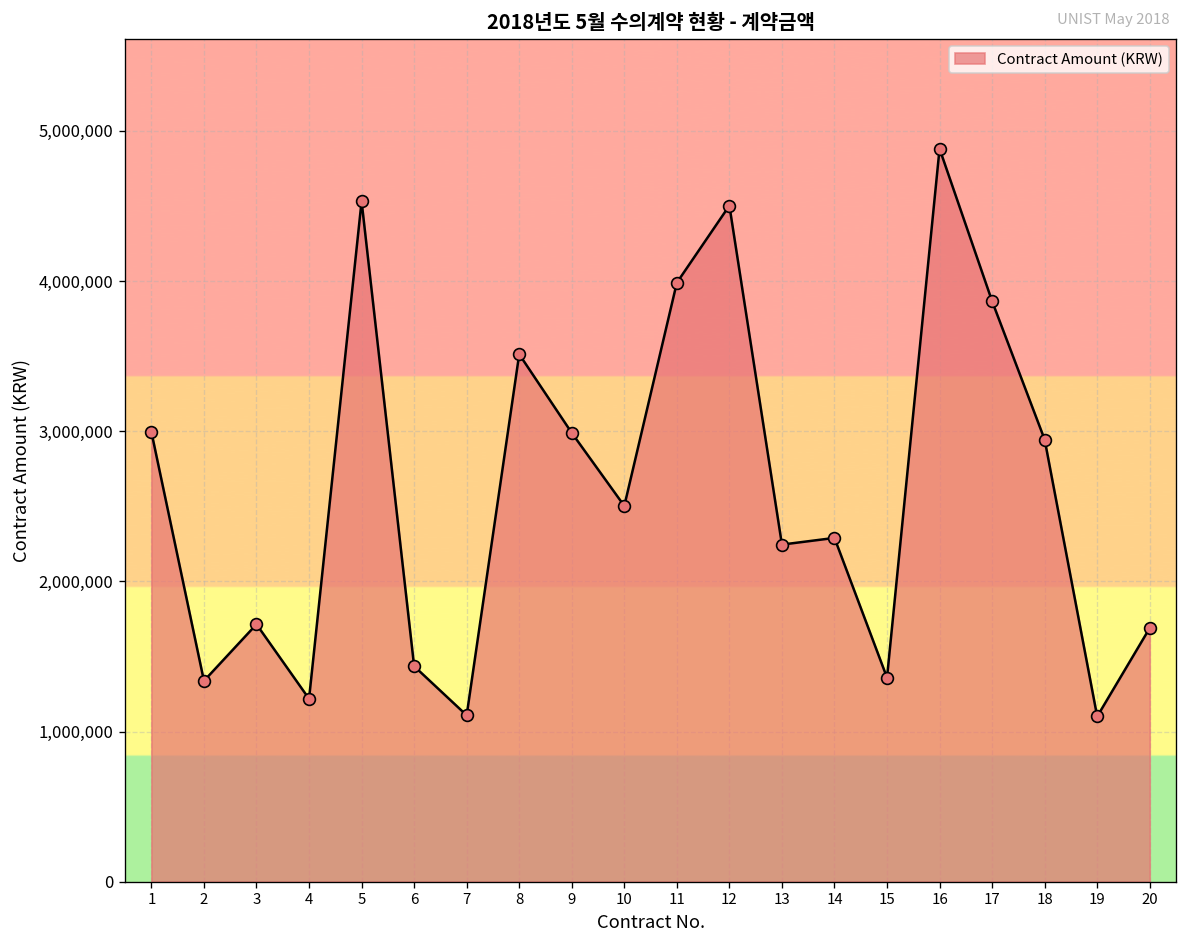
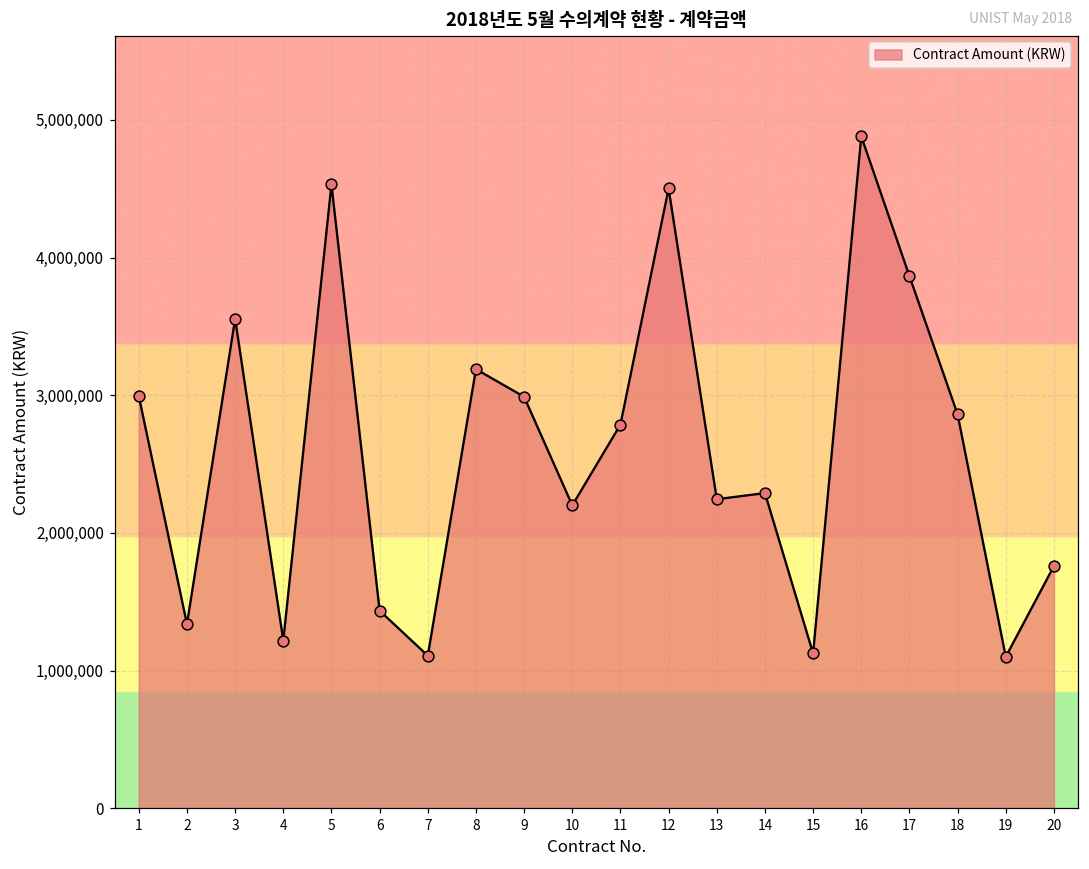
  {
    "1": "2,990,000",
    "2": "1,340,000",
-   "3": "1,710,000",
+   "3": "3,550,000",
    "4": "1,220,000",
    "5": "4,530,000",
    "6": "1,430,000",
    "7": "1,110,000",
-   "8": "3,510,000",
+   "8": "3,190,000",
    "9": "2,990,000",
-   "10": "2,500,000",
-   "11": "3,990,000",
+   "10": "2,200,000",
+   "11": "2,790,000",
    "12": "4,500,000",
    "13": "2,240,000",
    "14": "2,290,000",
-   "15": "1,360,000",
+   "15": "1,120,000",
    "16": "4,880,000",
    "17": "3,870,000",
-   "18": "2,940,000",
+   "18": "2,860,000",
    "19": "1,100,000",
-   "20": "1,690,000"
+   "20": "1,760,000"
  }
